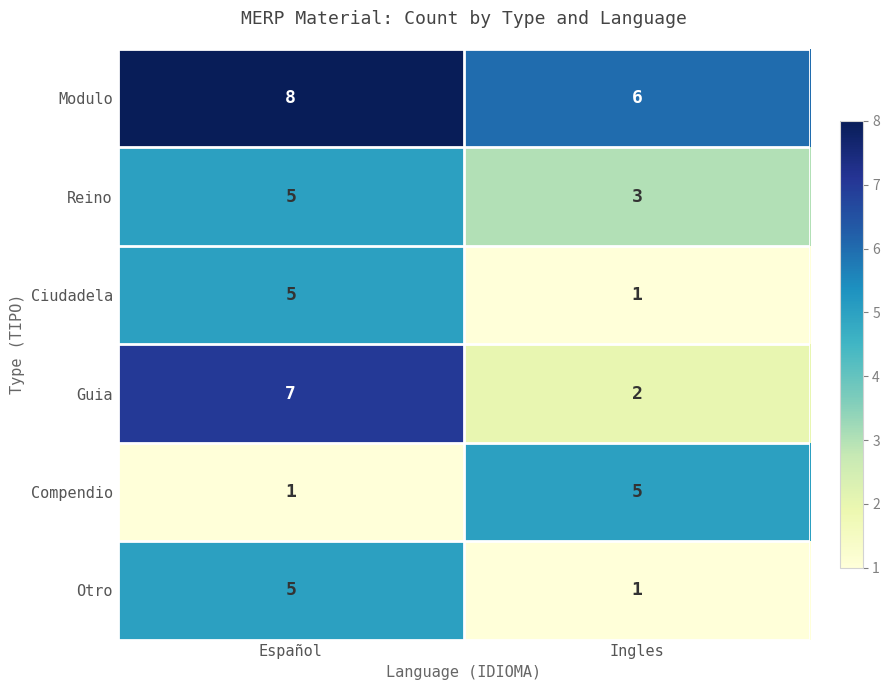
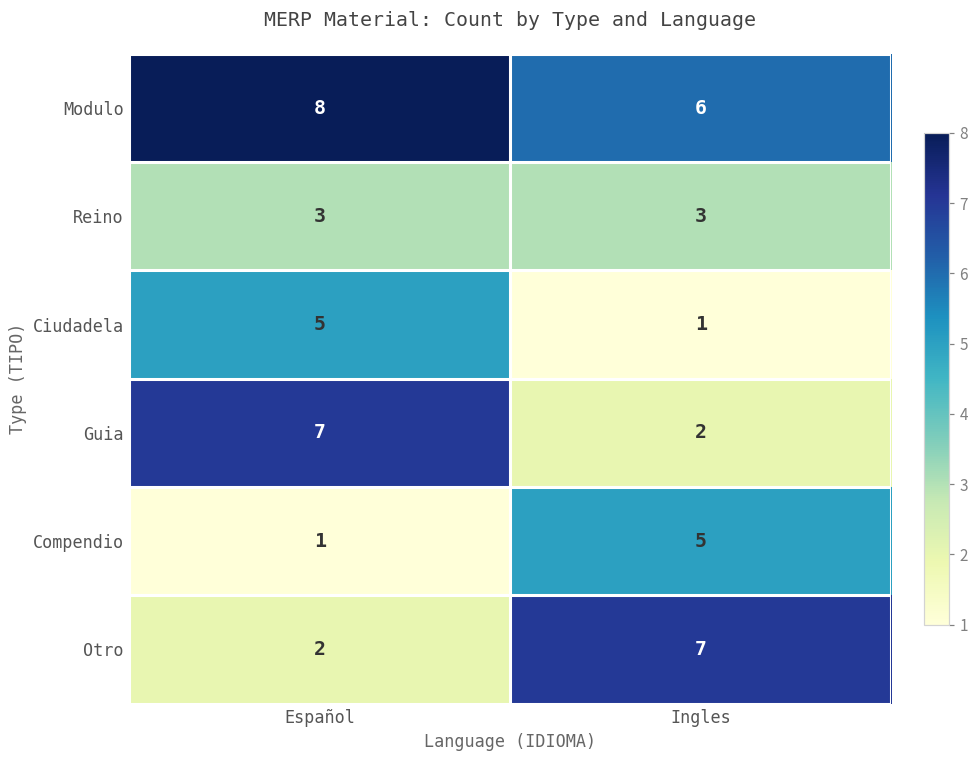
  {
    "Modulo": {
      "Español": 8,
      "Ingles": 6
    },
    "Reino": {
-     "Español": 5,
+     "Español": 3,
      "Ingles": 3
    },
    "Ciudadela": {
      "Español": 5,
      "Ingles": 1
    },
    "Guia": {
      "Español": 7,
      "Ingles": 2
    },
    "Compendio": {
      "Español": 1,
      "Ingles": 5
    },
    "Otro": {
-     "Español": 5,
-     "Ingles": 1
+     "Español": 2,
+     "Ingles": 7
    }
  }
